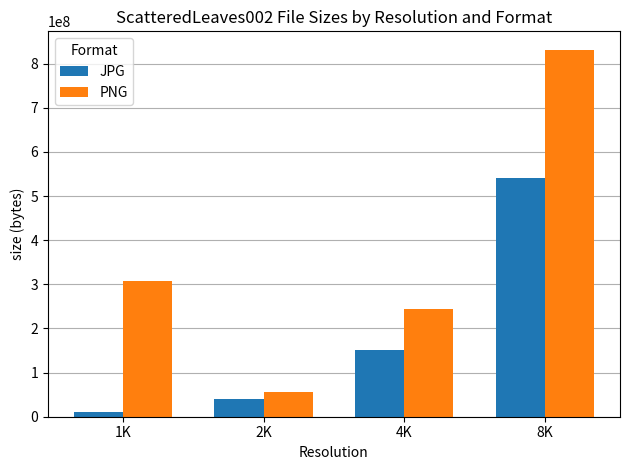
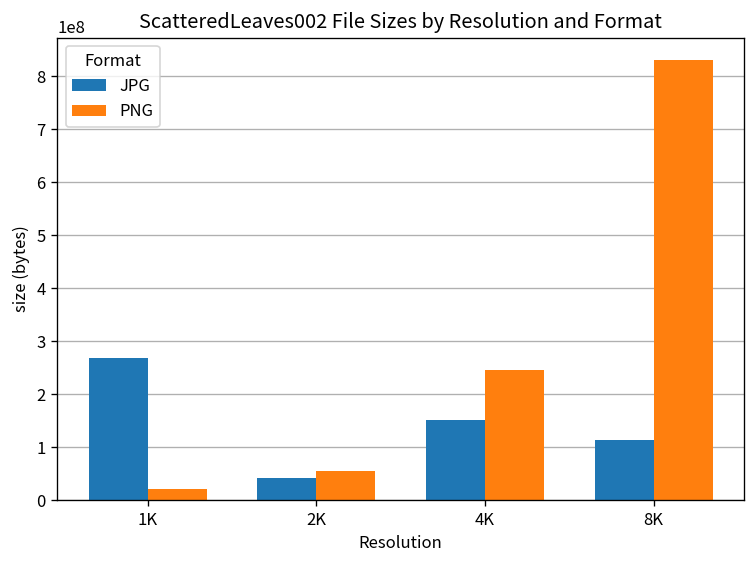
  {
    "JPG": {
-     "1K": 10000000,
+     "1K": 270000000,
      "2K": 40000000,
      "4K": 150000000,
-     "8K": 540000000
+     "8K": 110000000
    },
    "PNG": {
-     "1K": 310000000,
+     "1K": 20000000,
      "2K": 60000000,
      "4K": 250000000,
      "8K": 830000000
    }
  }
